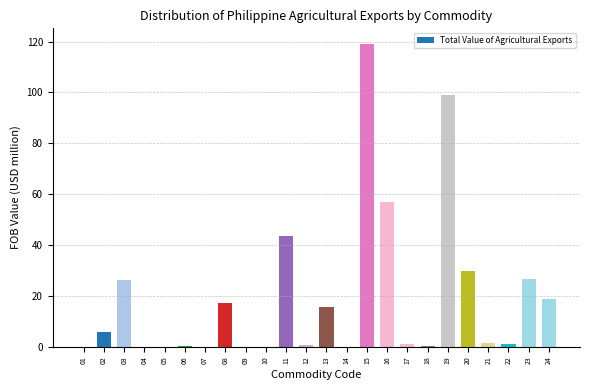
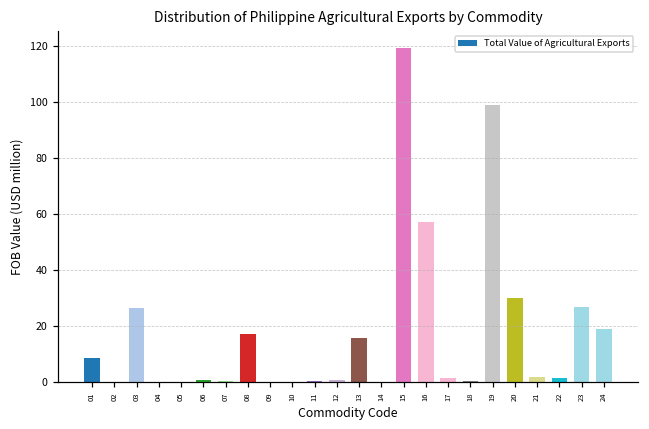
  {
-   "01": 0,
-   "02": 6,
+   "01": 8,
+   "02": 0,
    "03": 26,
    "04": 0,
    "08": 17,
    "09": 0,
    "10": 0,
-   "11": 43,
+   "11": 0,
    "13": 16,
    "14": 0,
    "15": 119,
    "16": 57,
    "17": 1,
    "19": 99,
    "20": 30,
    "21": 2,
    "22": 1,
    "23": 27,
    "24": 19
  }
